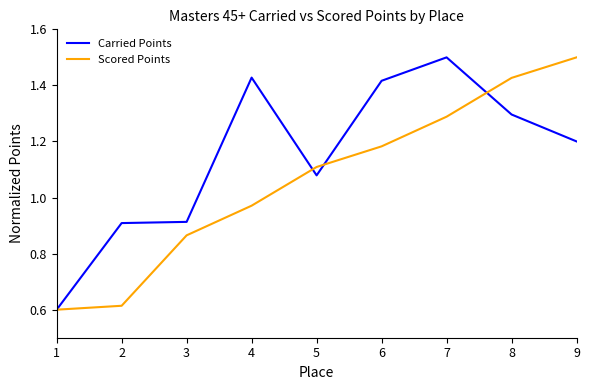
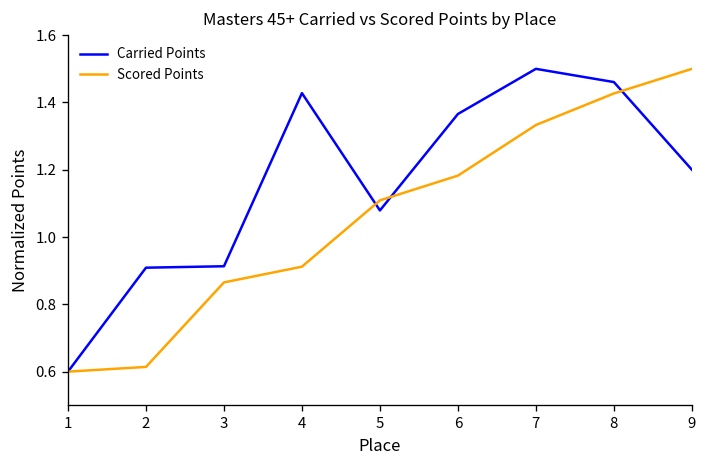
  {
    "Carried Points": {
      "2": 0.91,
      "3": 0.91,
      "4": 1.43,
      "5": 1.08,
-     "6": 1.42,
+     "6": 1.37,
      "7": 1.50,
-     "8": 1.30,
+     "8": 1.46,
      "9": 1.20
    },
    "Scored Points": {
      "2": 0.61,
      "3": 0.87,
-     "4": 0.97,
+     "4": 0.91,
      "5": 1.11,
      "6": 1.18,
-     "7": 1.29,
+     "7": 1.33,
      "8": 1.43,
      "9": 1.50
    }
  }
